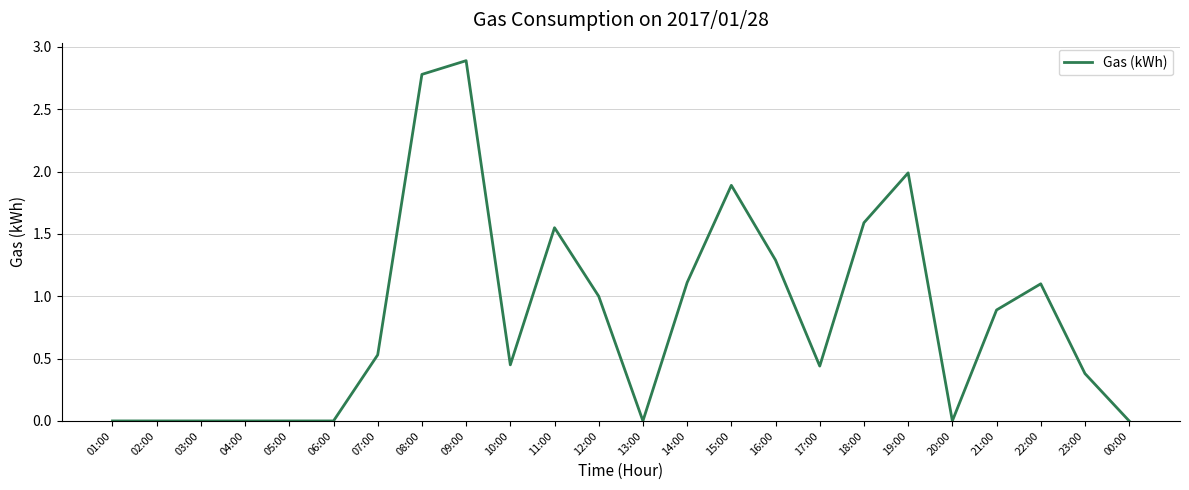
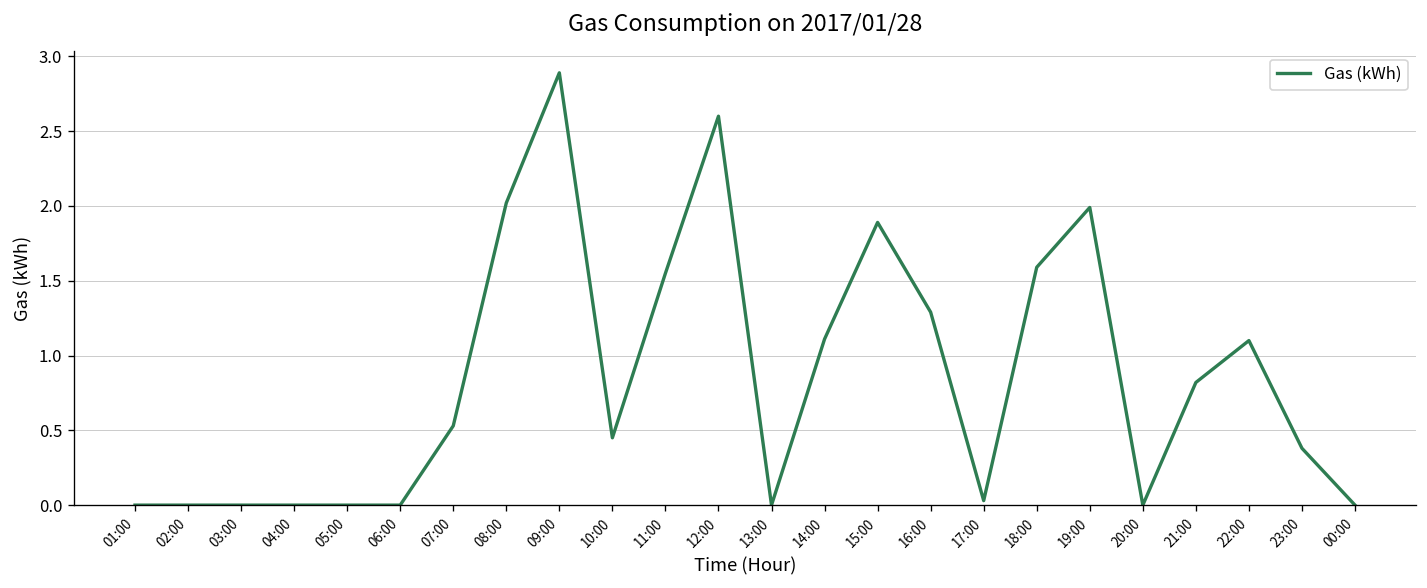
  {
    "01:00": 0.00,
    "02:00": 0.00,
    "03:00": 0.00,
    "04:00": 0.00,
    "05:00": 0.00,
    "06:00": 0.00,
    "07:00": 0.53,
-   "08:00": 2.78,
+   "08:00": 2.02,
    "09:00": 2.89,
    "10:00": 0.45,
    "11:00": 1.55,
-   "12:00": 1.0,
+   "12:00": 2.6,
    "13:00": 0.00,
    "14:00": 1.11,
    "15:00": 1.89,
    "16:00": 1.29,
-   "17:00": 0.44,
+   "17:00": 0.03,
    "18:00": 1.59,
    "19:00": 1.99,
    "20:00": 0.00,
-   "21:00": 0.89,
+   "21:00": 0.82,
    "22:00": 1.10,
    "23:00": 0.38,
    "00:00": 0.00
  }
